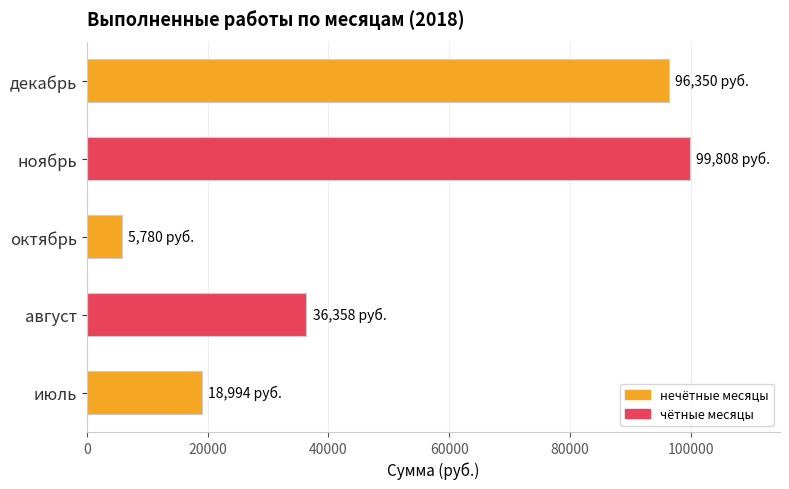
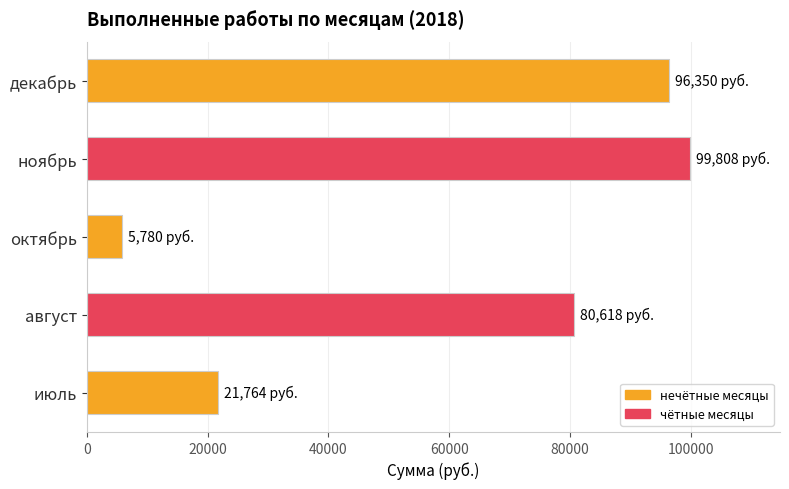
  {
    "декабрь": "96,350",
    "ноябрь": "99,808",
    "октябрь": "5,780",
-   "август": "36,358",
-   "июль": "18,994"
+   "август": "80,618",
+   "июль": "21,764"
  }
